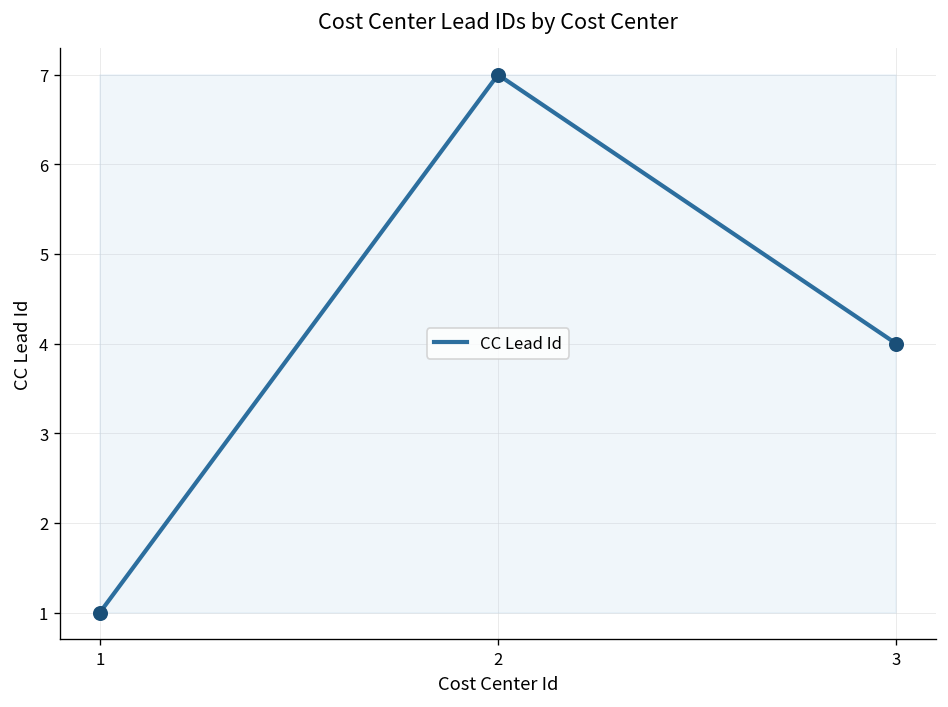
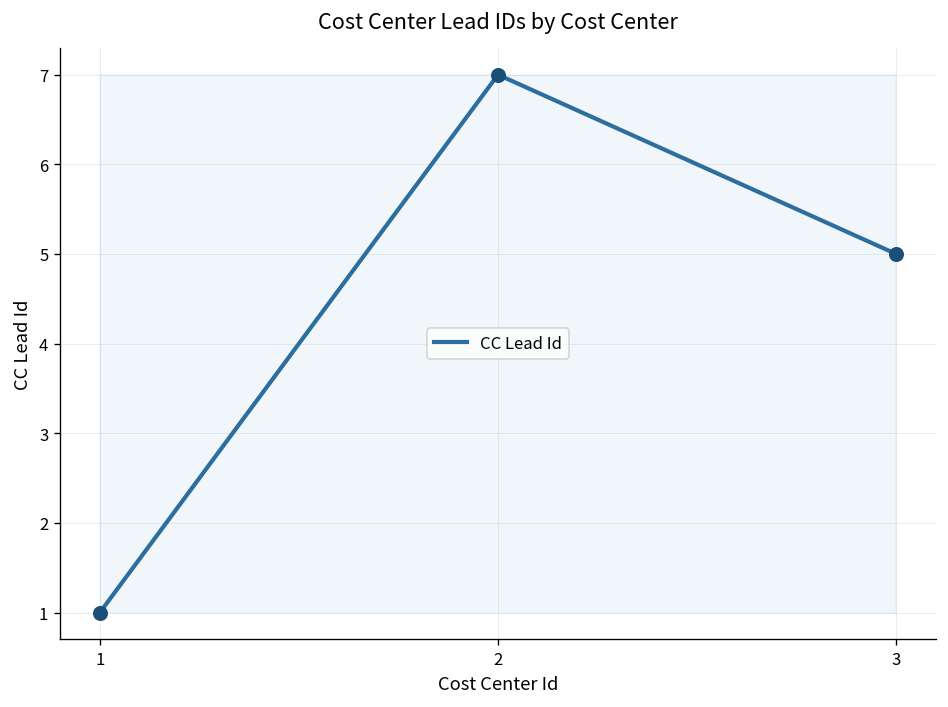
  {
    "CC Lead Id": {
      "1": 1,
-     "3": 4
+     "3": 5
    }
  }
